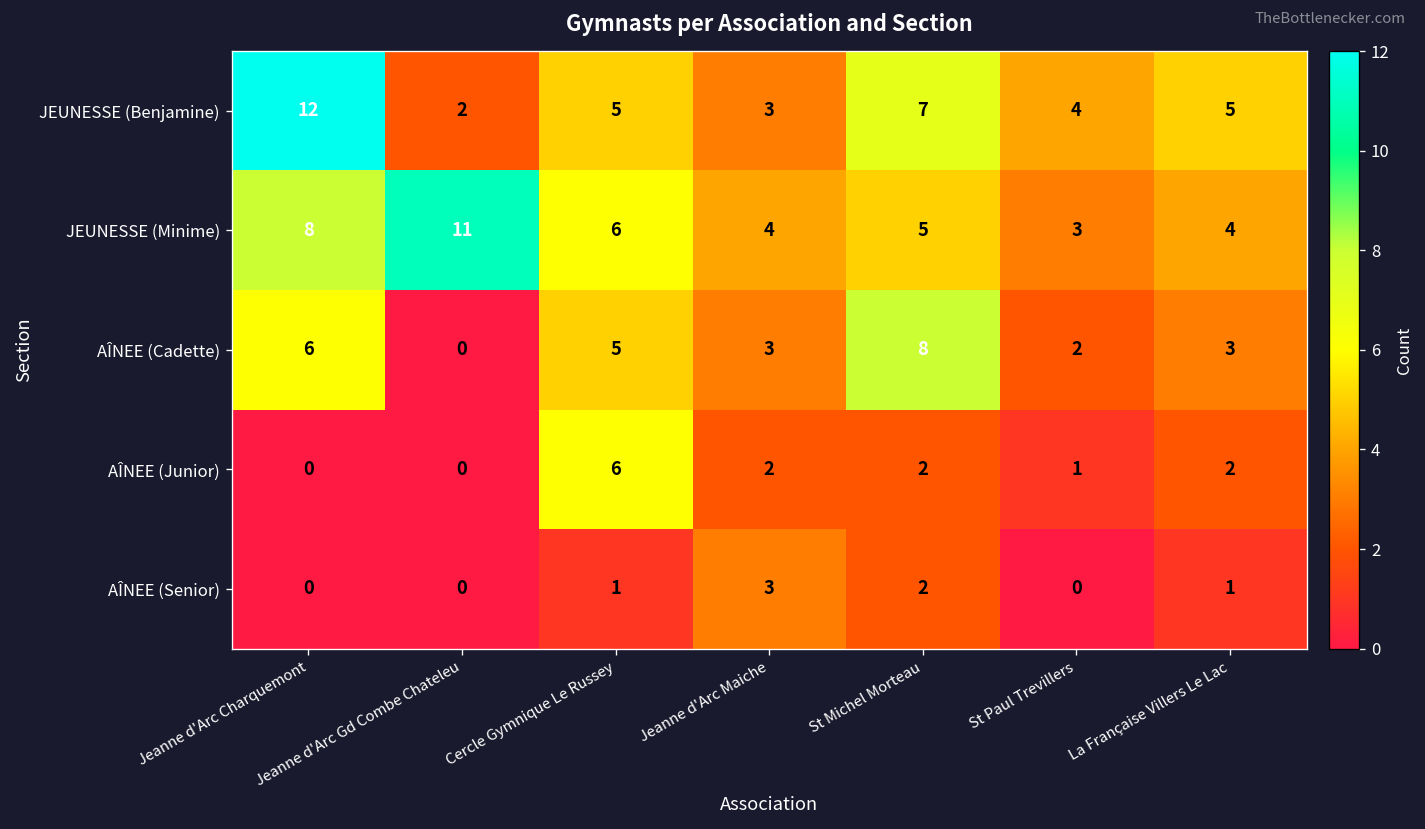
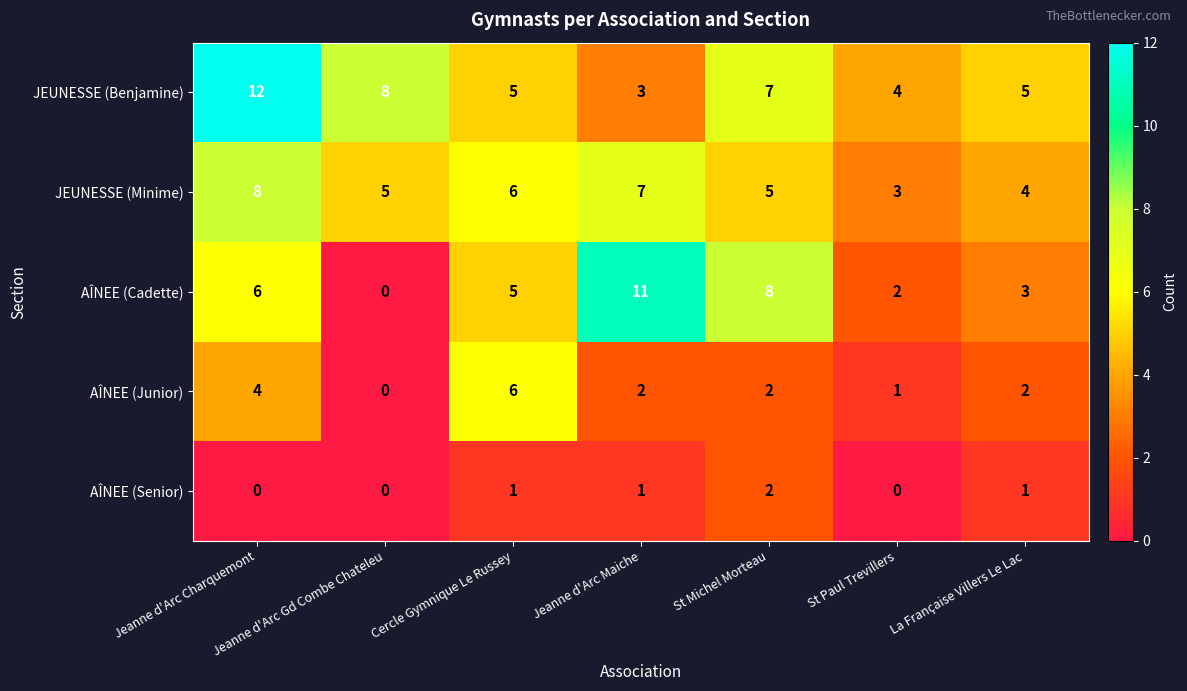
  {
    "JEUNESSE (Benjamine)": {
      "Jeanne d'Arc Charquemont": 12,
-     "Jeanne d'Arc Gd Combe Chateleu": 2,
+     "Jeanne d'Arc Gd Combe Chateleu": 8,
      "Cercle Gymnique Le Russey": 5,
      "Jeanne d'Arc Maiche": 3,
      "St Michel Morteau": 7,
      "St Paul Trevillers": 4,
      "La Française Villers Le Lac": 5
    },
    "JEUNESSE (Minime)": {
      "Jeanne d'Arc Charquemont": 8,
-     "Jeanne d'Arc Gd Combe Chateleu": 11,
+     "Jeanne d'Arc Gd Combe Chateleu": 5,
      "Cercle Gymnique Le Russey": 6,
-     "Jeanne d'Arc Maiche": 4,
+     "Jeanne d'Arc Maiche": 7,
      "St Michel Morteau": 5,
      "St Paul Trevillers": 3,
      "La Française Villers Le Lac": 4
    },
    "AÎNEE (Cadette)": {
      "Jeanne d'Arc Charquemont": 6,
      "Jeanne d'Arc Gd Combe Chateleu": 0,
      "Cercle Gymnique Le Russey": 5,
-     "Jeanne d'Arc Maiche": 3,
+     "Jeanne d'Arc Maiche": 11,
      "St Michel Morteau": 8,
      "St Paul Trevillers": 2,
      "La Française Villers Le Lac": 3
    },
    "AÎNEE (Junior)": {
-     "Jeanne d'Arc Charquemont": 0,
+     "Jeanne d'Arc Charquemont": 4,
      "Jeanne d'Arc Gd Combe Chateleu": 0,
      "Cercle Gymnique Le Russey": 6,
      "Jeanne d'Arc Maiche": 2,
      "St Michel Morteau": 2,
      "St Paul Trevillers": 1,
      "La Française Villers Le Lac": 2
    },
    "AÎNEE (Senior)": {
      "Jeanne d'Arc Charquemont": 0,
      "Jeanne d'Arc Gd Combe Chateleu": 0,
      "Cercle Gymnique Le Russey": 1,
-     "Jeanne d'Arc Maiche": 3,
+     "Jeanne d'Arc Maiche": 1,
      "St Michel Morteau": 2,
      "St Paul Trevillers": 0,
      "La Française Villers Le Lac": 1
    }
  }
